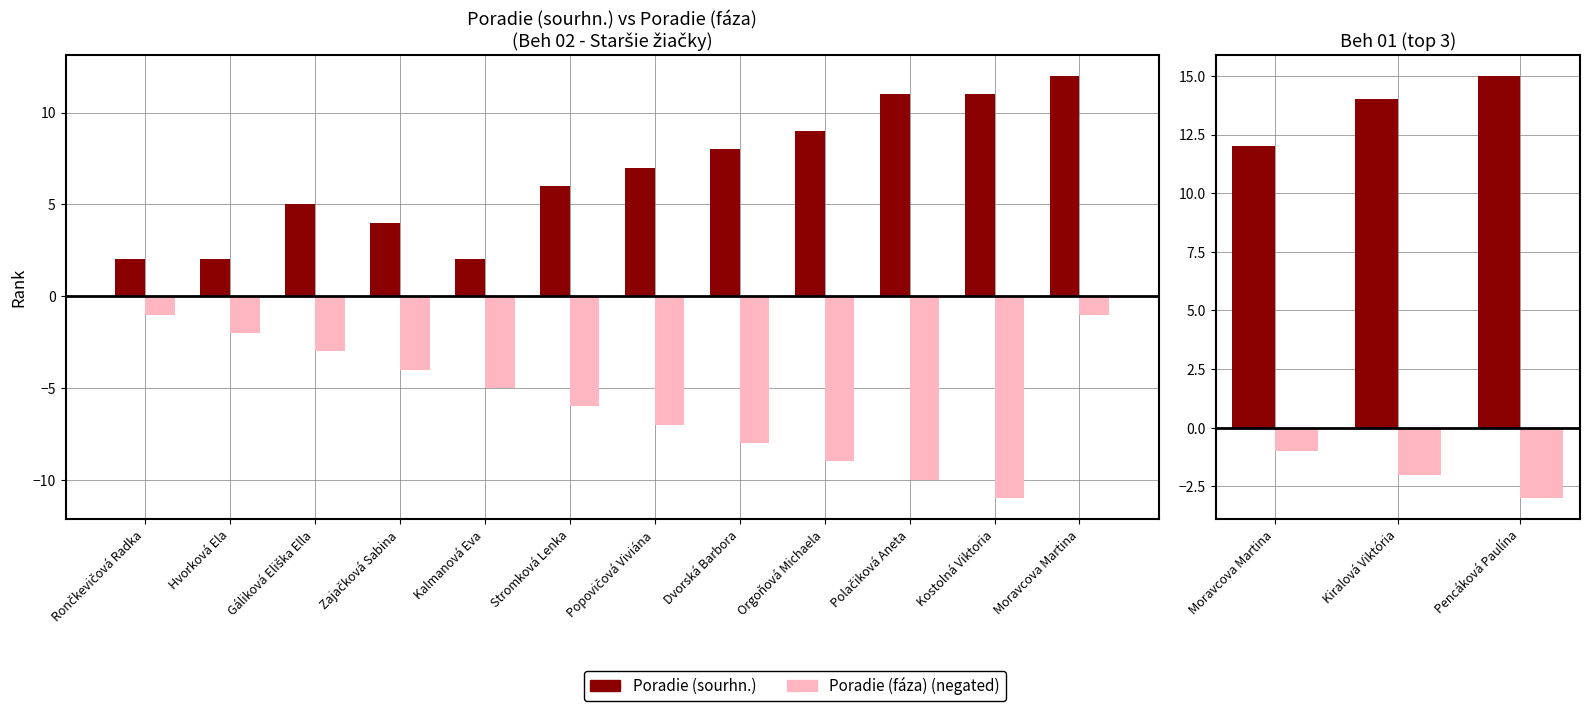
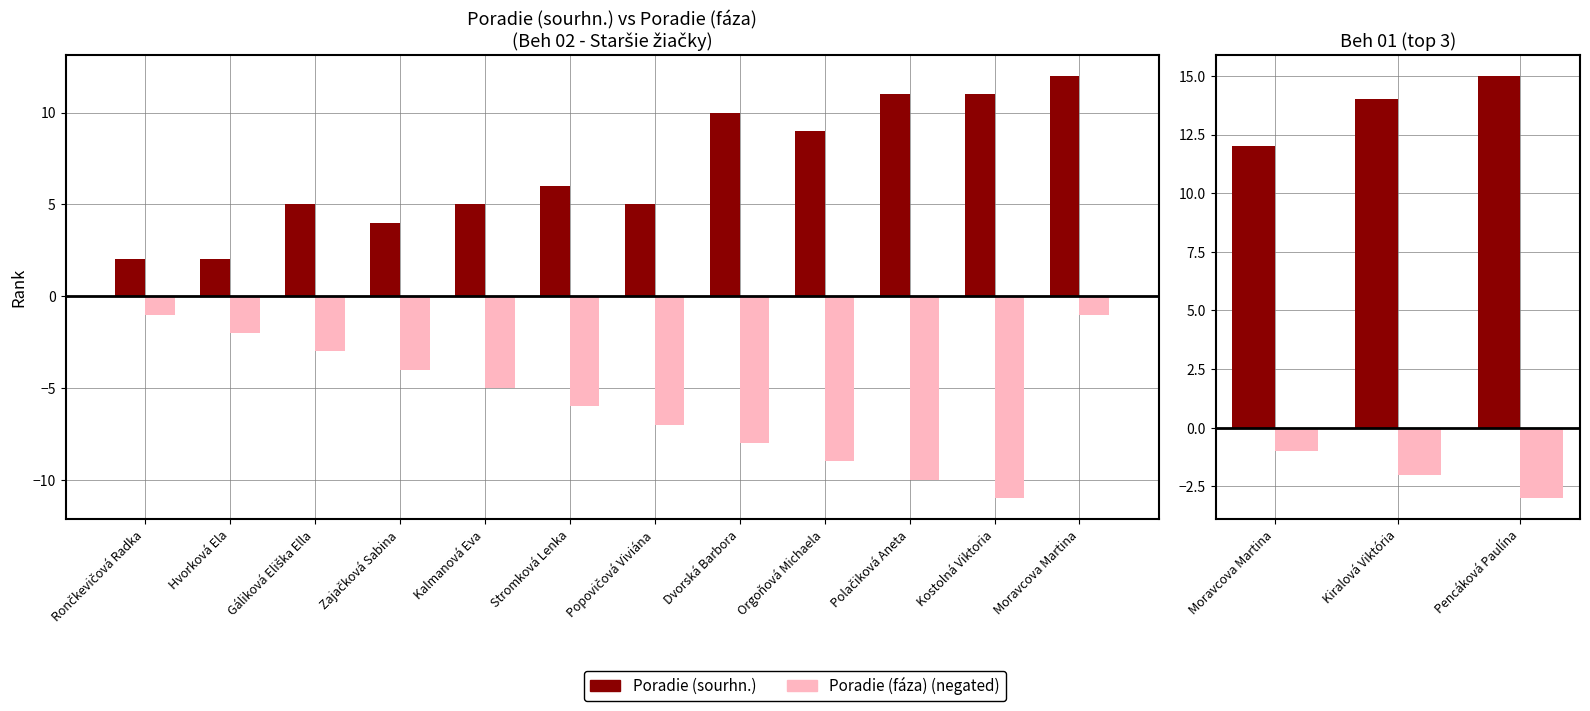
  {
    "Poradie (sourhn.) vs Poradie (fáza) (Beh 02 - Staršie žiačky)": {
      "Poradie (sourhn.)": {
        "Rončkevičová Radka": 2,
        "Hvorková Ela": 2,
        "Gáliková Eliška Ella": 5,
        "Zajačková Sabina": 4,
-       "Kalmanová Eva": 2,
+       "Kalmanová Eva": 5,
        "Stromková Lenka": 6,
-       "Popovičová Viviána": 7,
-       "Dvorská Barbora": 8,
+       "Popovičová Viviána": 5,
+       "Dvorská Barbora": 10,
        "Orgoňová Michaela": 9,
        "Polačiková Aneta": 11,
        "Kostolná Viktoria": 11,
        "Moravcova Martina": 12
      }
    },
    "Beh 01 (top 3)": {
      "Poradie (sourhn.)": {
        "Moravcova Martina": 12.0,
        "Kiralová Viktória": 14.0,
        "Pencáková Paulína": 15.0
      }
    }
  }
